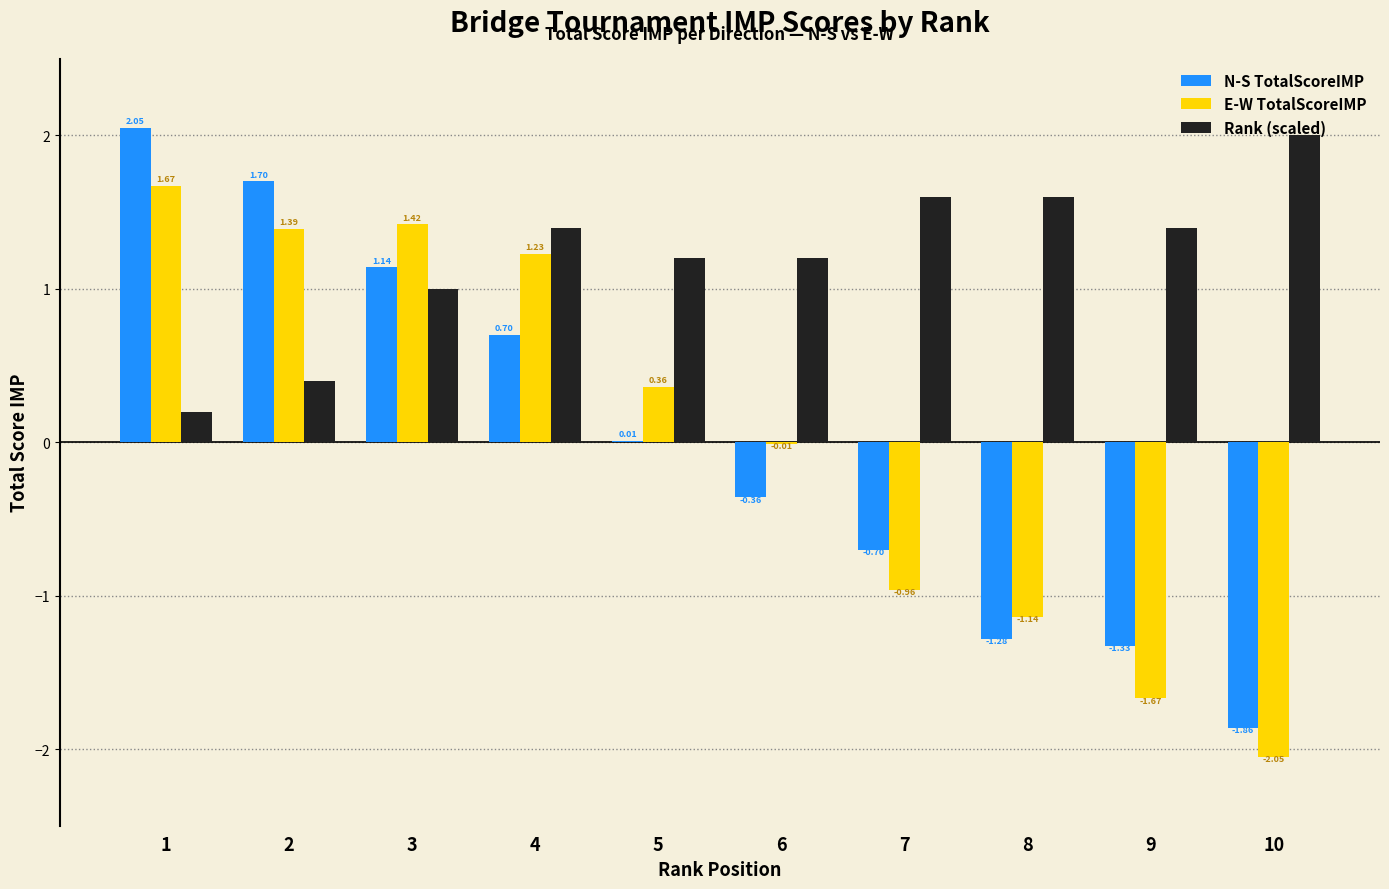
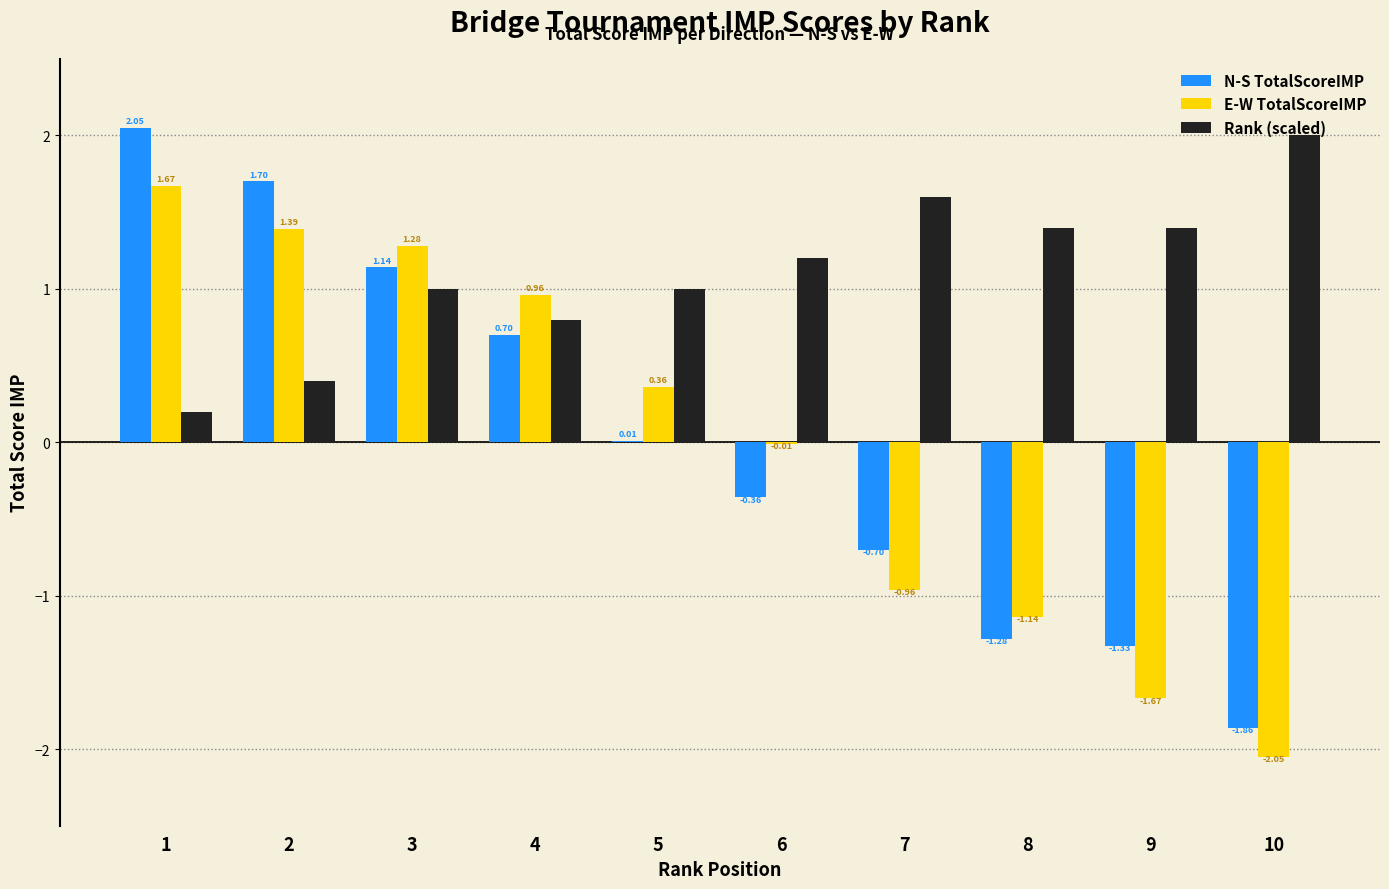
  {
    "N-S TotalScoreIMP": {
      "1": 2.05,
      "2": 1.70,
      "3": 1.14,
      "4": 0.70,
      "5": 0.01,
      "6": -0.36,
      "7": -0.70,
      "8": -1.28,
      "9": -1.33,
      "10": -1.86
    },
    "E-W TotalScoreIMP": {
      "1": 1.67,
      "2": 1.39,
-     "3": 1.42,
-     "4": 1.23,
+     "3": 1.28,
+     "4": 0.96,
      "5": 0.36,
      "6": -0.01,
      "7": -0.96,
      "8": -1.14,
      "9": -1.67,
      "10": -2.05
    },
    "Rank (scaled)": {
      "1": 0.20,
      "2": 0.40,
      "3": 1.00,
-     "4": 1.40,
-     "5": 1.20,
+     "4": 0.80,
+     "5": 1.00,
      "6": 1.20,
      "7": 1.60,
-     "8": 1.60,
+     "8": 1.40,
      "9": 1.40,
      "10": 2.00
    }
  }
